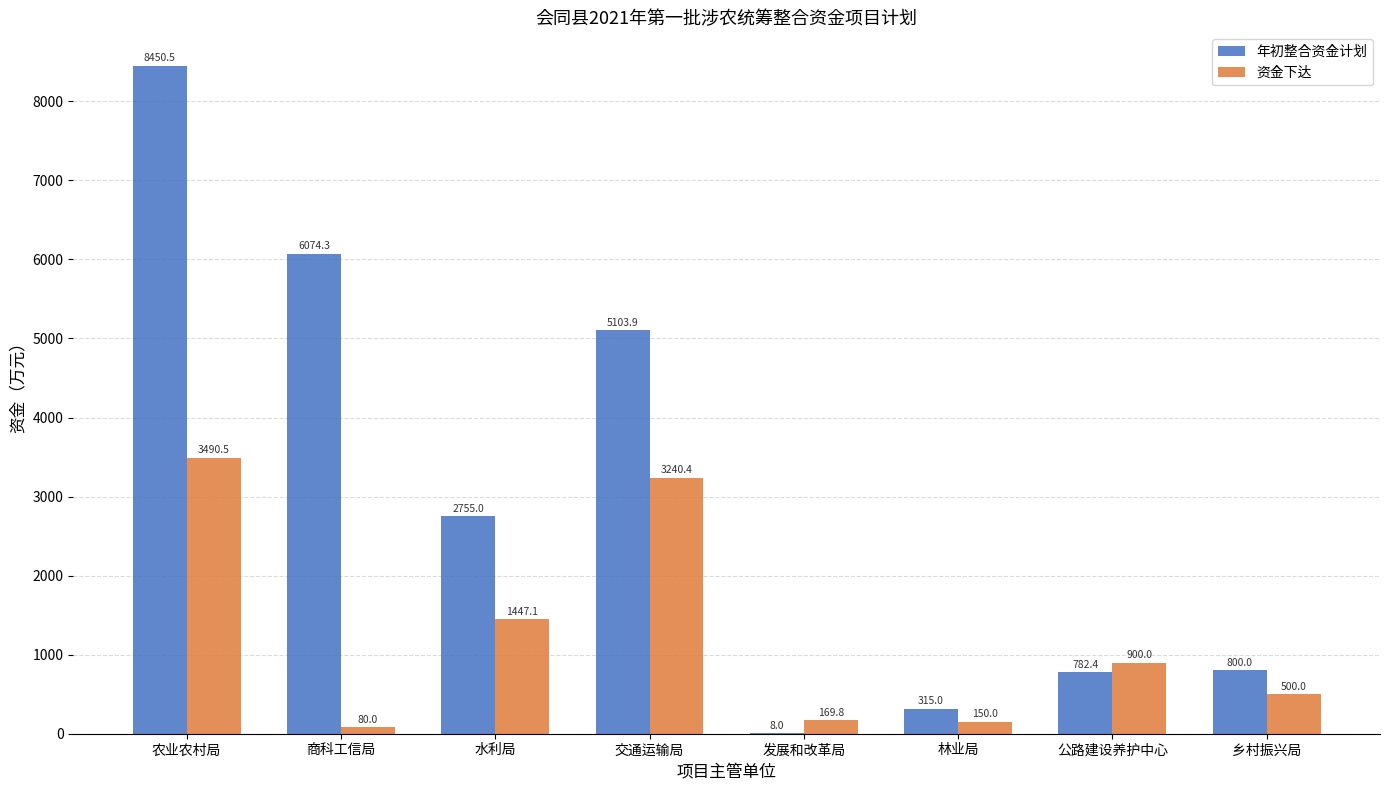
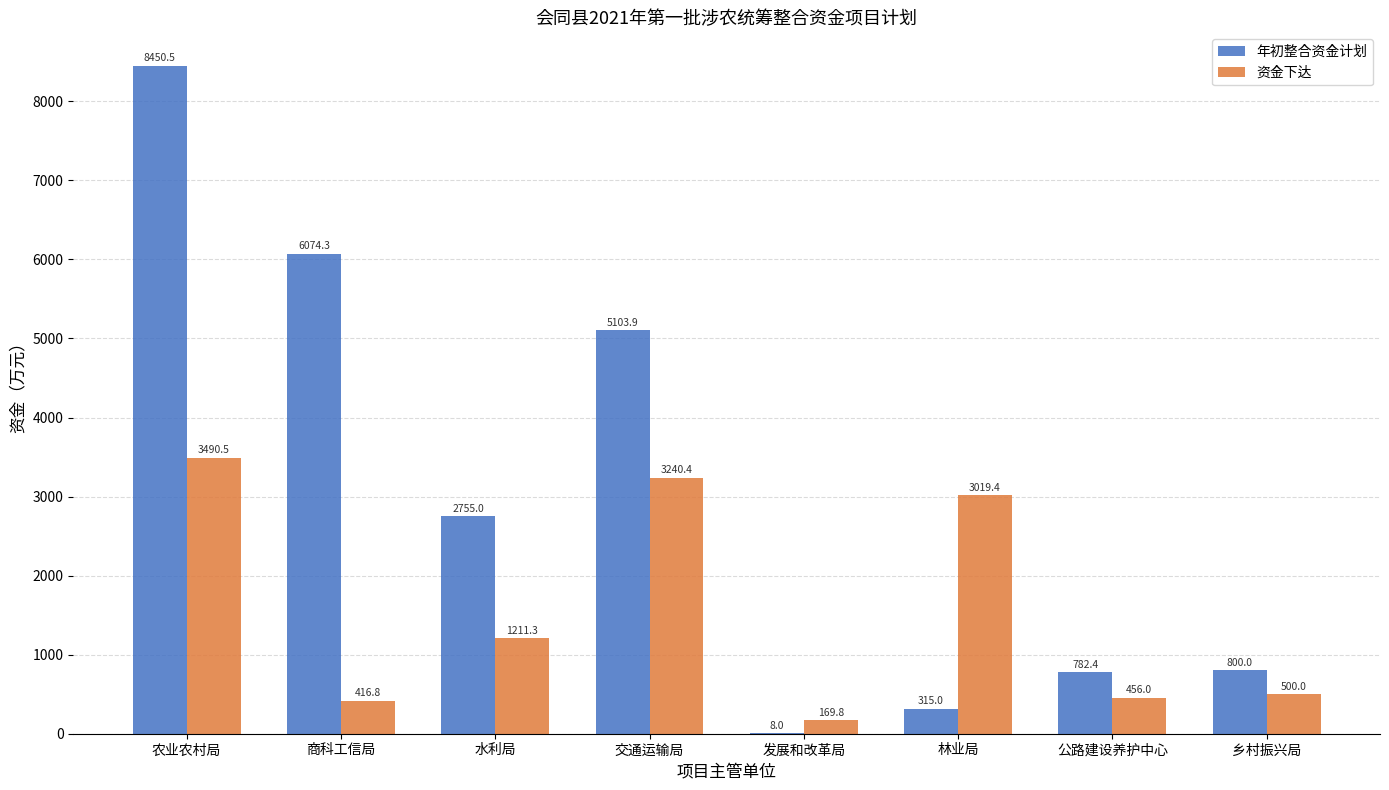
  {
    "年初整合资金计划": {
      "农业农村局": 8450.5,
      "商科工信局": 6074.3,
      "水利局": 2755.0,
      "交通运输局": 5103.9,
      "发展和改革局": 8.0,
      "林业局": 315.0,
      "公路建设养护中心": 782.4,
      "乡村振兴局": 800.0
    },
    "资金下达": {
      "农业农村局": 3490.5,
-     "商科工信局": 80.0,
-     "水利局": 1447.1,
+     "商科工信局": 416.8,
+     "水利局": 1211.3,
      "交通运输局": 3240.4,
      "发展和改革局": 169.8,
-     "林业局": 150.0,
-     "公路建设养护中心": 900.0,
+     "林业局": 3019.4,
+     "公路建设养护中心": 456.0,
      "乡村振兴局": 500.0
    }
  }
